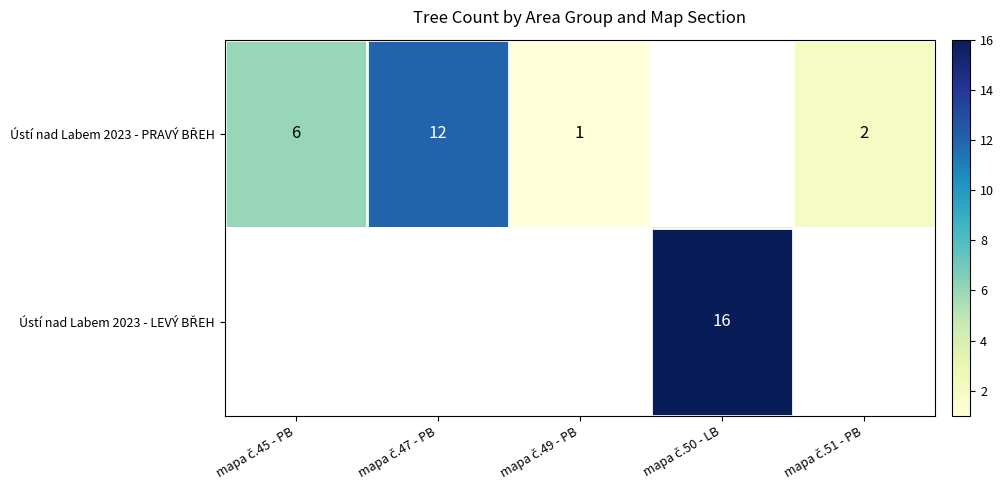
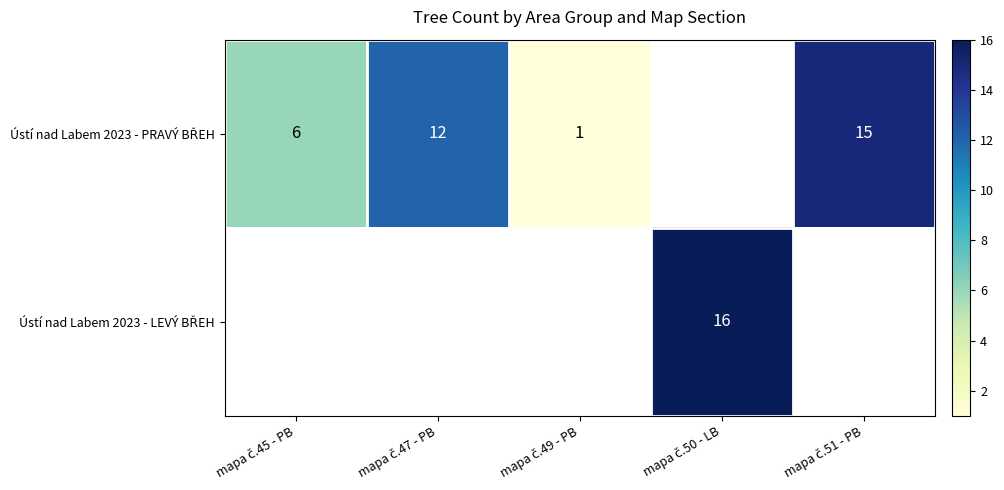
  {
    "Ústí nad Labem 2023 - PRAVÝ BŘEH": {
      "mapa č.45 - PB": 6,
      "mapa č.47 - PB": 12,
      "mapa č.49 - PB": 1,
-     "mapa č.51 - PB": 2
+     "mapa č.51 - PB": 15
    },
    "Ústí nad Labem 2023 - LEVÝ BŘEH": {
      "mapa č.50 - LB": 16
    }
  }
